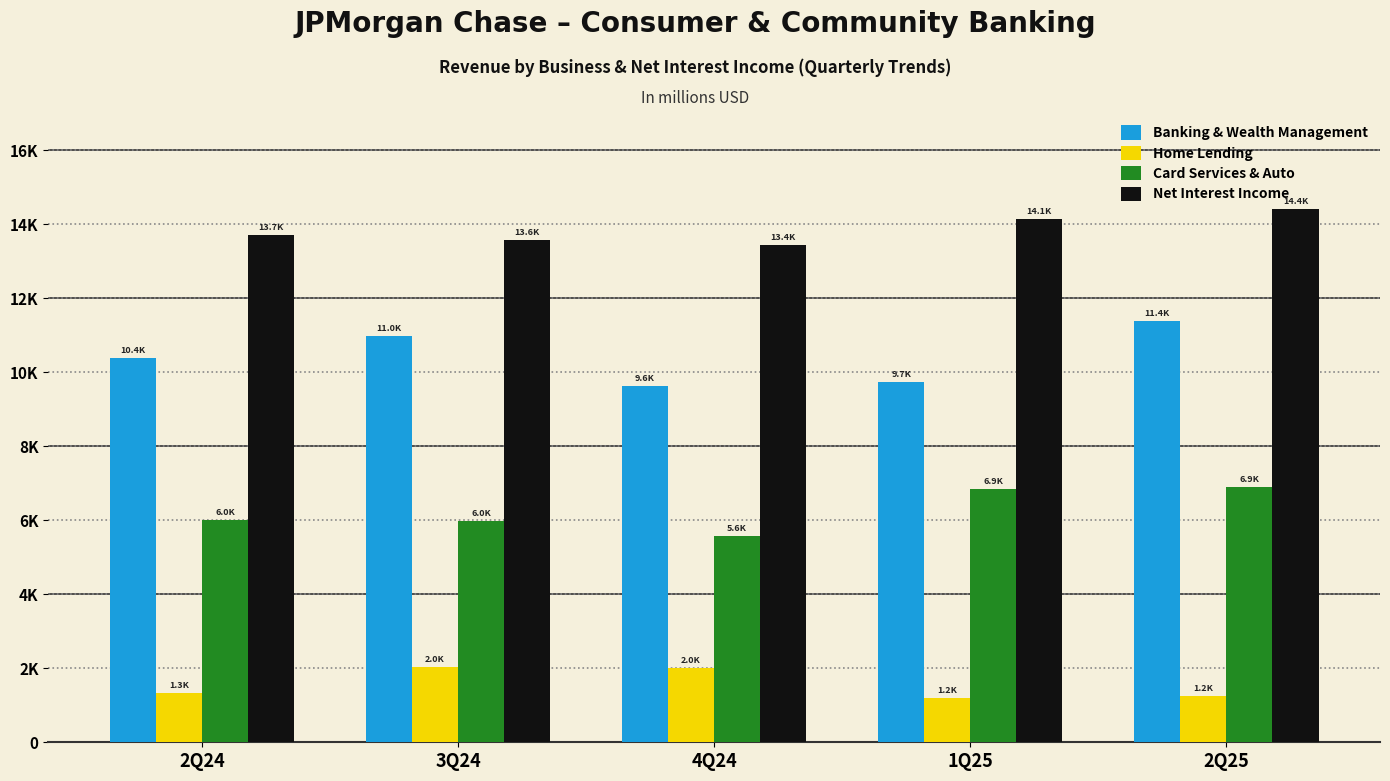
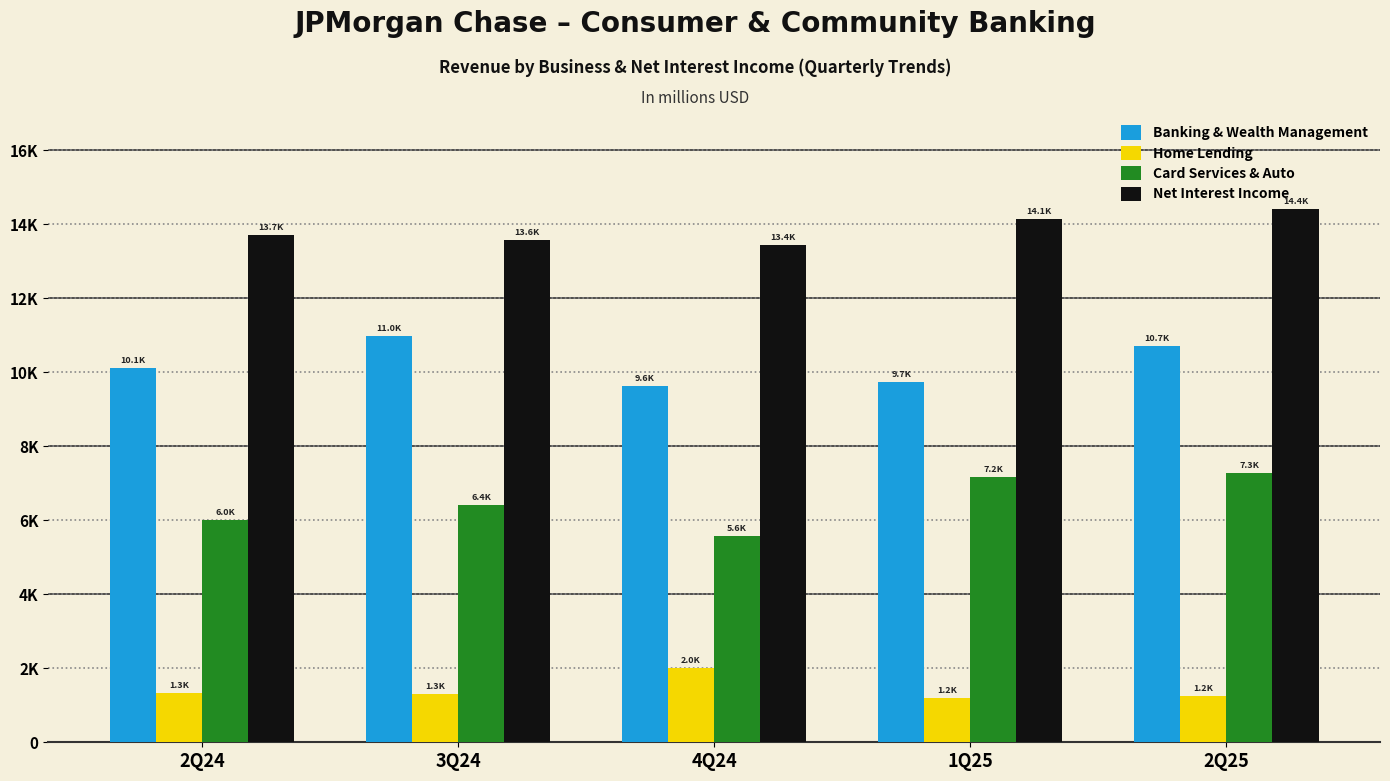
  {
    "Banking & Wealth Management": {
-     "2Q24": "10.4K",
+     "2Q24": "10.1K",
      "3Q24": "11.0K",
      "4Q24": "9.6K",
      "1Q25": "9.7K",
-     "2Q25": "11.4K"
+     "2Q25": "10.7K"
    },
    "Home Lending": {
      "2Q24": "1.3K",
-     "3Q24": "2.0K",
+     "3Q24": "1.3K",
      "4Q24": "2.0K",
      "1Q25": "1.2K",
      "2Q25": "1.2K"
    },
    "Card Services & Auto": {
      "2Q24": "6.0K",
-     "3Q24": "6.0K",
+     "3Q24": "6.4K",
      "4Q24": "5.6K",
-     "1Q25": "6.9K",
-     "2Q25": "6.9K"
+     "1Q25": "7.2K",
+     "2Q25": "7.3K"
    },
    "Net Interest Income": {
      "2Q24": "13.7K",
      "3Q24": "13.6K",
      "4Q24": "13.4K",
      "1Q25": "14.1K",
      "2Q25": "14.4K"
    }
  }
